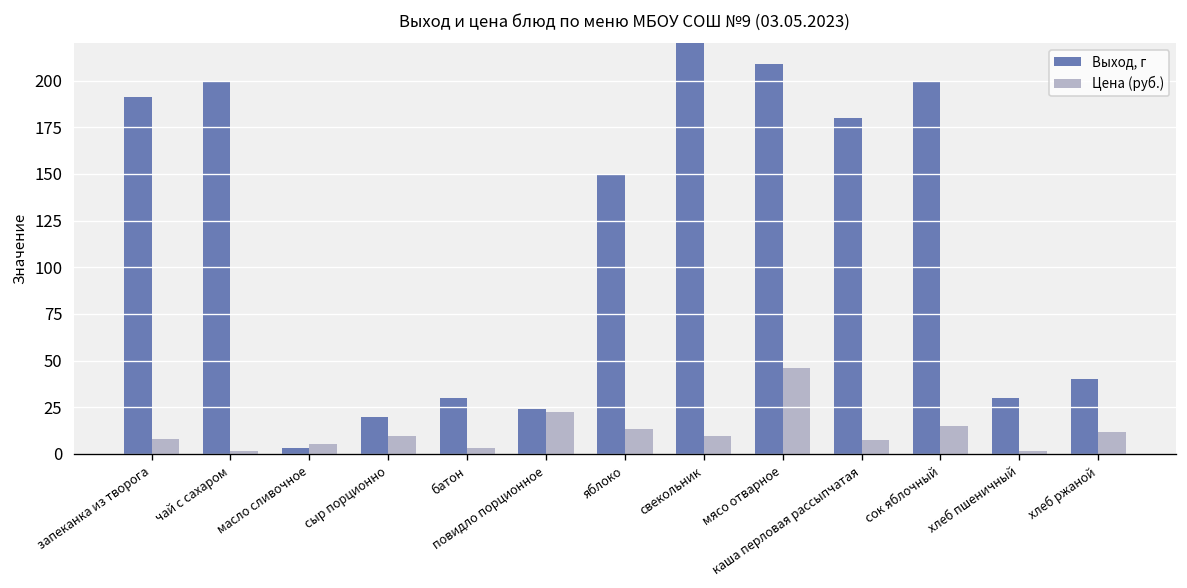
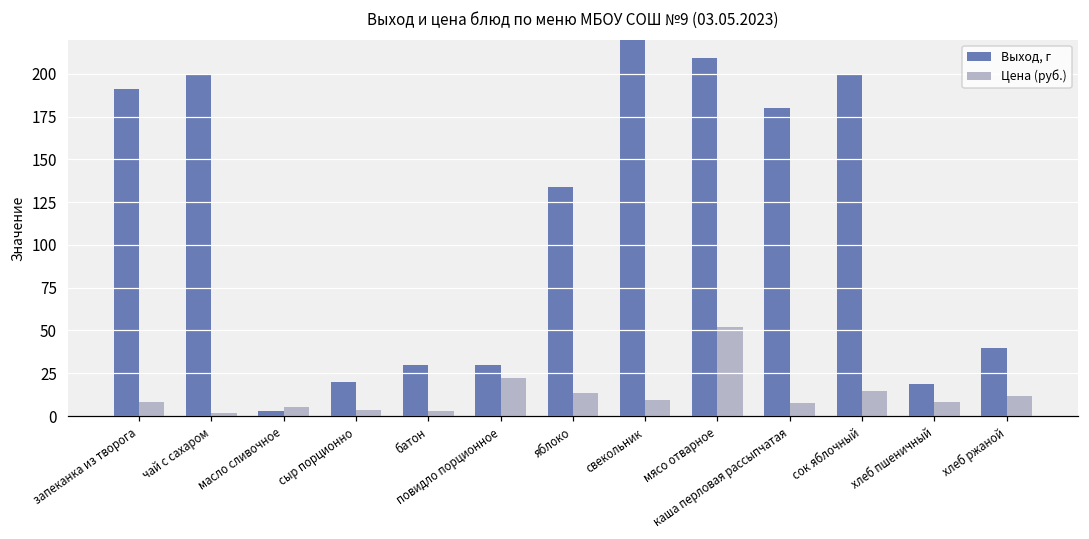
  {
    "Выход, г": {
      "запеканка из творога": 191,
      "чай с сахаром": 200,
      "масло сливочное": 3,
      "сыр порционно": 20,
      "батон": 30,
-     "повидло порционное": 24,
-     "яблоко": 150,
+     "повидло порционное": 30,
+     "яблоко": 134,
      "мясо отварное": 209,
      "каша перловая рассыпчатая": 180,
      "сок яблочный": 200,
-     "хлеб пшеничный": 30,
+     "хлеб пшеничный": 19,
      "хлеб ржаной": 40
    },
    "Цена (руб.)": {
      "запеканка из творога": 8,
      "масло сливочное": 5,
-     "сыр порционно": 9,
+     "сыр порционно": 3,
      "батон": 3,
      "повидло порционное": 22,
      "яблоко": 13,
      "свекольник": 9,
-     "мясо отварное": 46,
+     "мясо отварное": 52,
      "каша перловая рассыпчатая": 7,
      "сок яблочный": 15,
-     "хлеб пшеничный": 2,
+     "хлеб пшеничный": 8,
      "хлеб ржаной": 12
    }
  }
